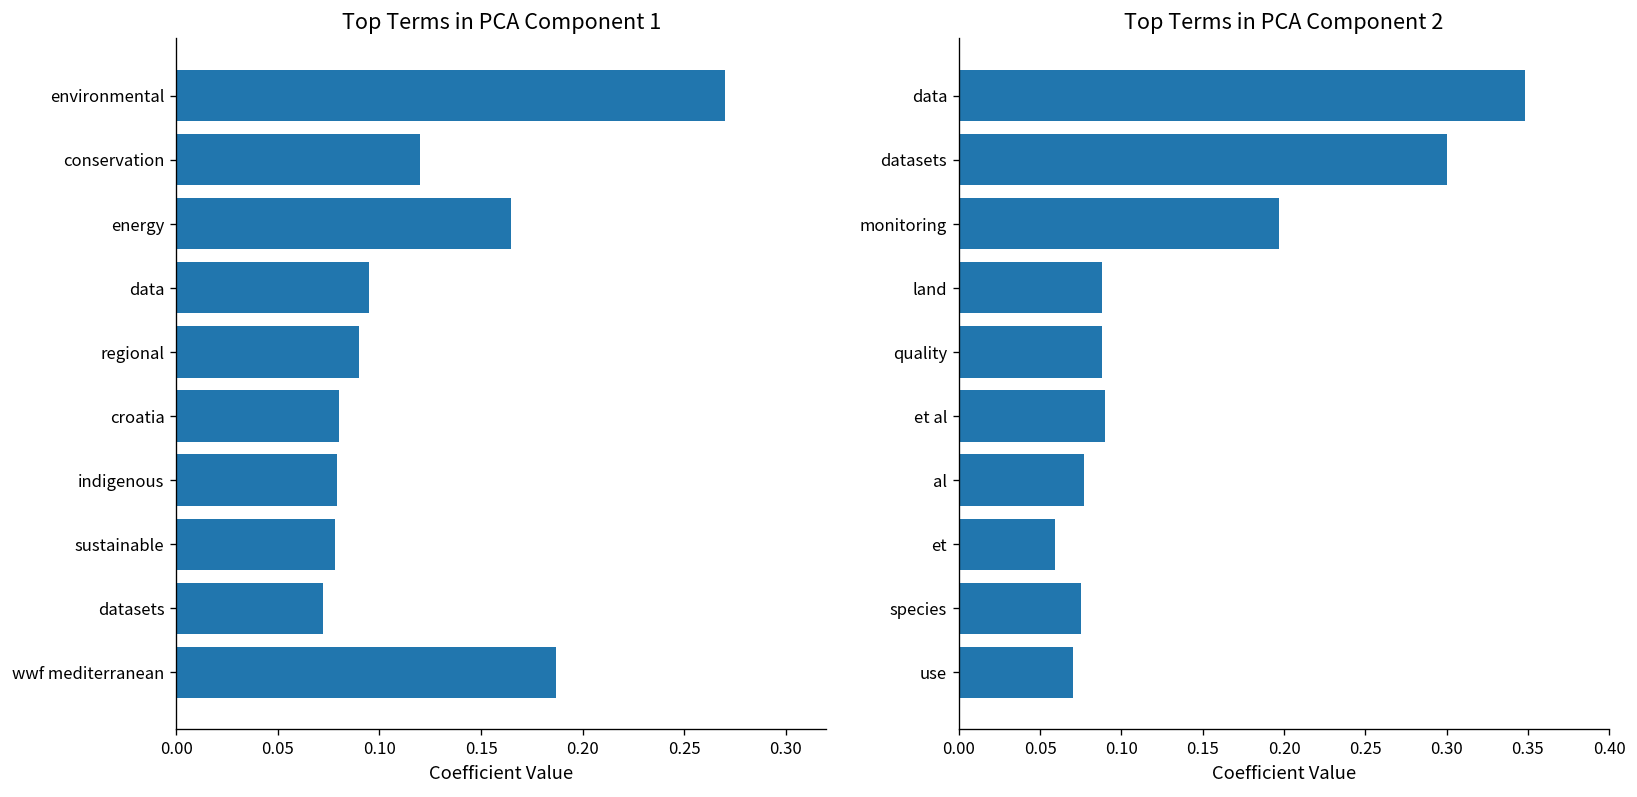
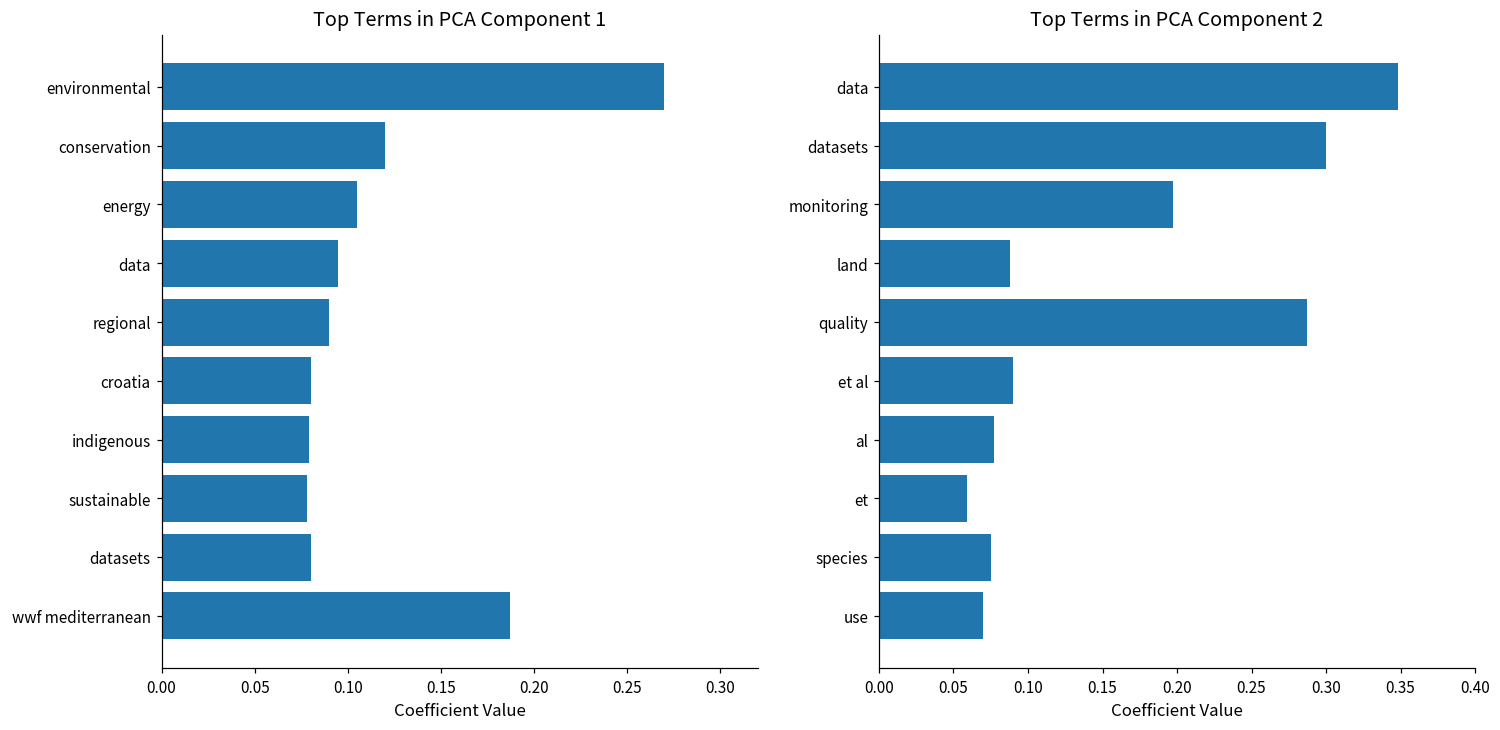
  {
    "Top Terms in PCA Component 1": {
      "environmental": 0.270,
      "conservation": 0.120,
-     "energy": 0.165,
+     "energy": 0.105,
      "data": 0.095,
      "regional": 0.090,
      "croatia": 0.080,
      "indigenous": 0.079,
      "sustainable": 0.078,
-     "datasets": 0.072,
+     "datasets": 0.080,
      "wwf mediterranean": 0.187
    },
    "Top Terms in PCA Component 2": {
      "data": 0.348,
      "datasets": 0.300,
      "monitoring": 0.197,
      "land": 0.088,
-     "quality": 0.088,
+     "quality": 0.287,
      "et al": 0.090,
      "al": 0.077,
      "et": 0.059,
      "species": 0.075,
      "use": 0.070
    }
  }
